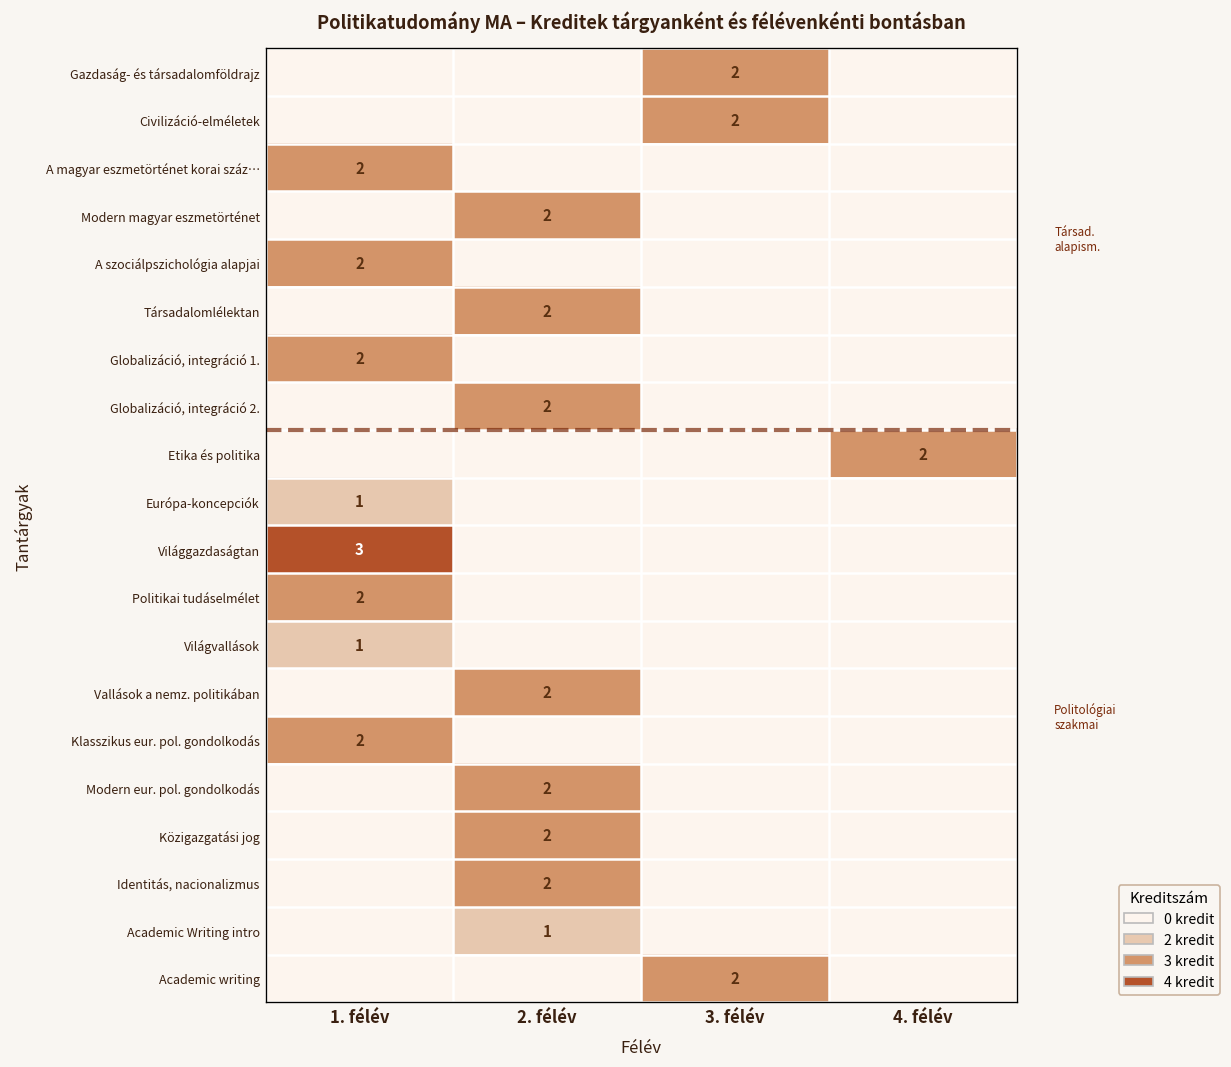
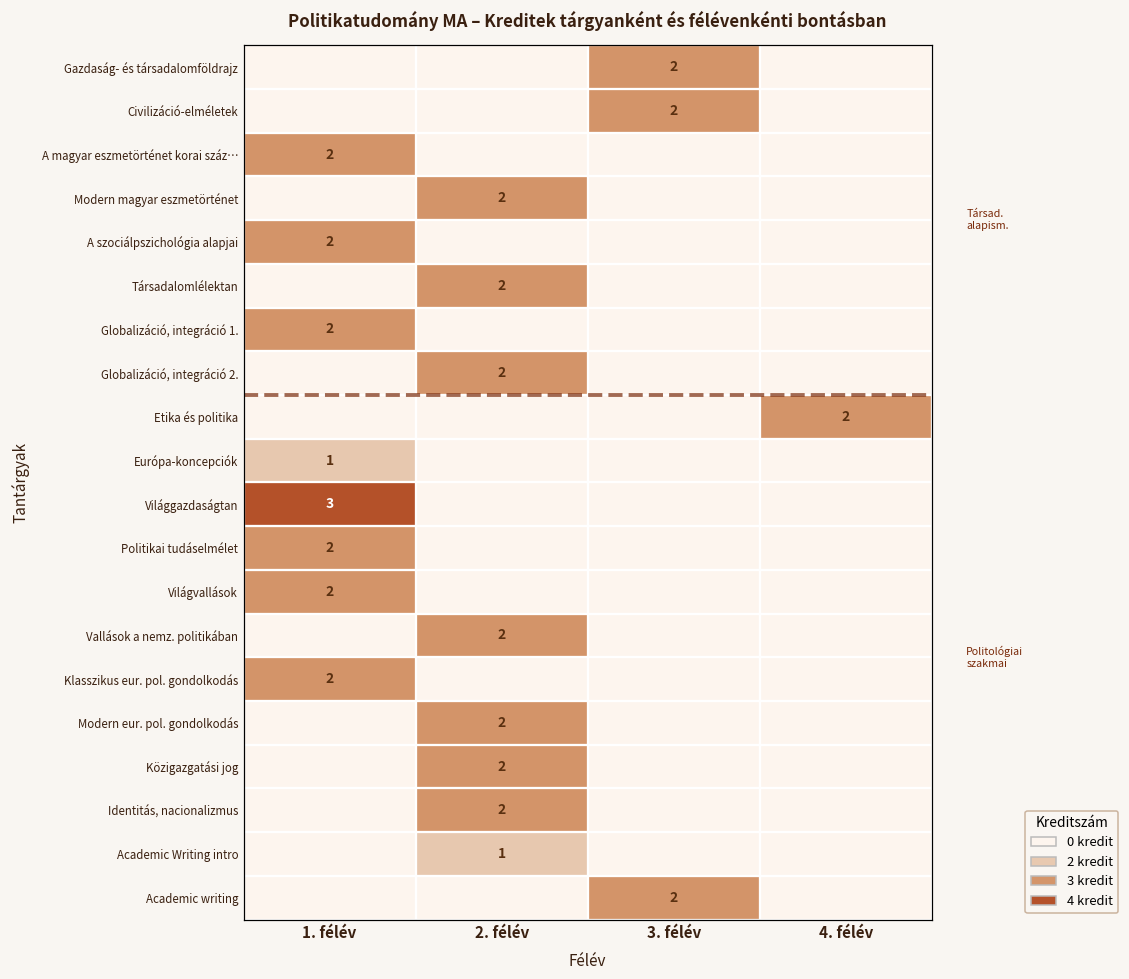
  {
    "Gazdaság- és társadalomföldrajz": {
      "3. félév": 2
    },
    "Civilizáció-elméletek": {
      "3. félév": 2
    },
    "A magyar eszmetörténet korai száz…": {
      "1. félév": 2
    },
    "Modern magyar eszmetörténet": {
      "2. félév": 2
    },
    "A szociálpszichológia alapjai": {
      "1. félév": 2
    },
    "Társadalomlélektan": {
      "2. félév": 2
    },
    "Globalizáció, integráció 1.": {
      "1. félév": 2
    },
    "Globalizáció, integráció 2.": {
      "2. félév": 2
    },
    "Etika és politika": {
      "4. félév": 2
    },
    "Európa-koncepciók": {
      "1. félév": 1
    },
    "Világgazdaságtan": {
      "1. félév": 3
    },
    "Politikai tudáselmélet": {
      "1. félév": 2
    },
    "Világvallások": {
-     "1. félév": 1
+     "1. félév": 2
    },
    "Vallások a nemz. politikában": {
      "2. félév": 2
    },
    "Klasszikus eur. pol. gondolkodás": {
      "1. félév": 2
    },
    "Modern eur. pol. gondolkodás": {
      "2. félév": 2
    },
    "Közigazgatási jog": {
      "2. félév": 2
    },
    "Identitás, nacionalizmus": {
      "2. félév": 2
    },
    "Academic Writing intro": {
      "2. félév": 1
    },
    "Academic writing": {
      "3. félév": 2
    }
  }
